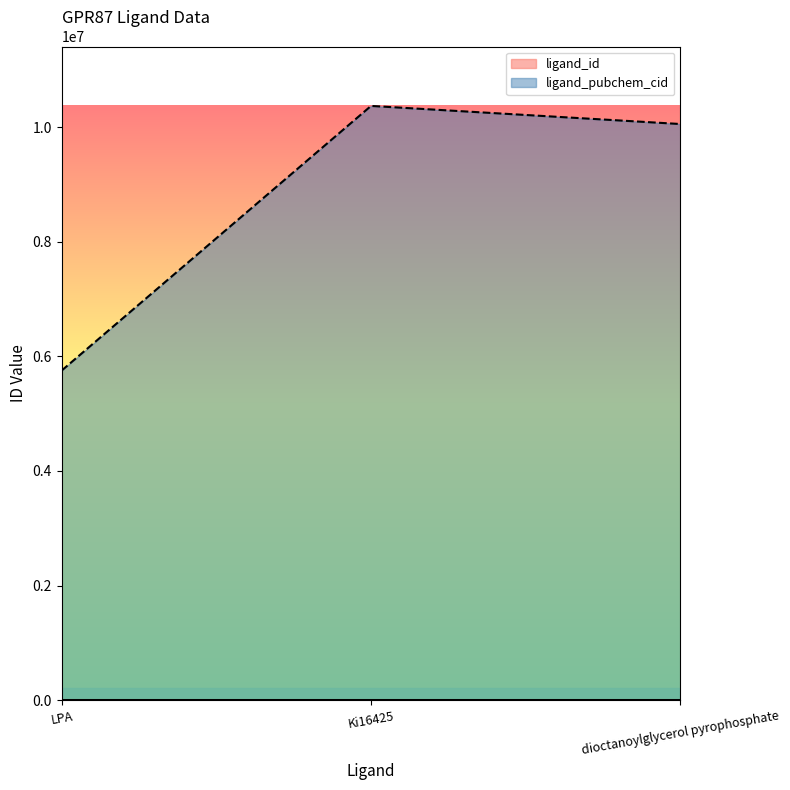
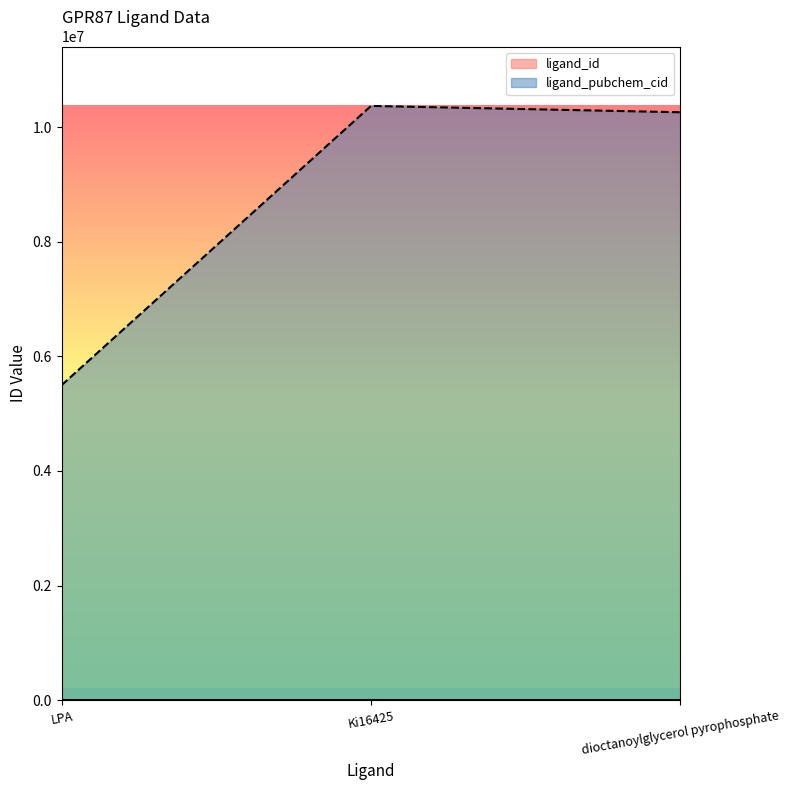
  {
    "ligand_pubchem_cid": {
-     "LPA": 5800000,
+     "LPA": 5500000,
      "Ki16425": 10400000,
-     "dioctanoylglycerol pyrophosphate": 10100000
+     "dioctanoylglycerol pyrophosphate": 10300000
    }
  }
